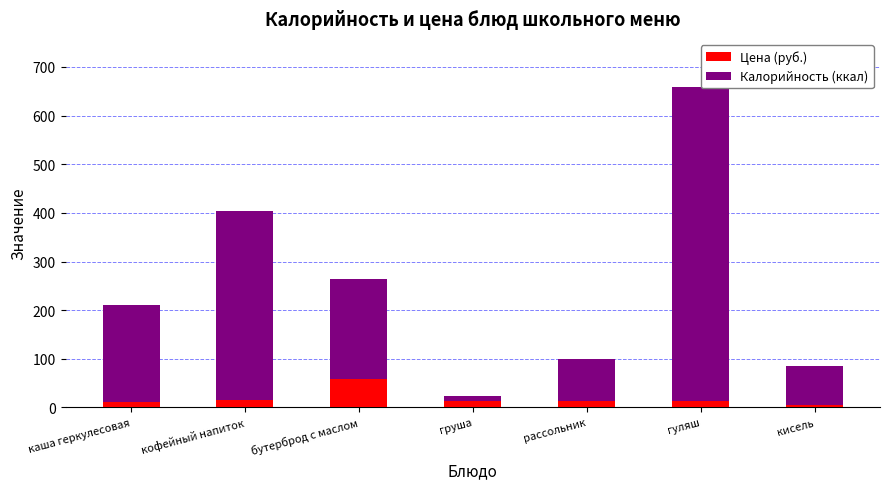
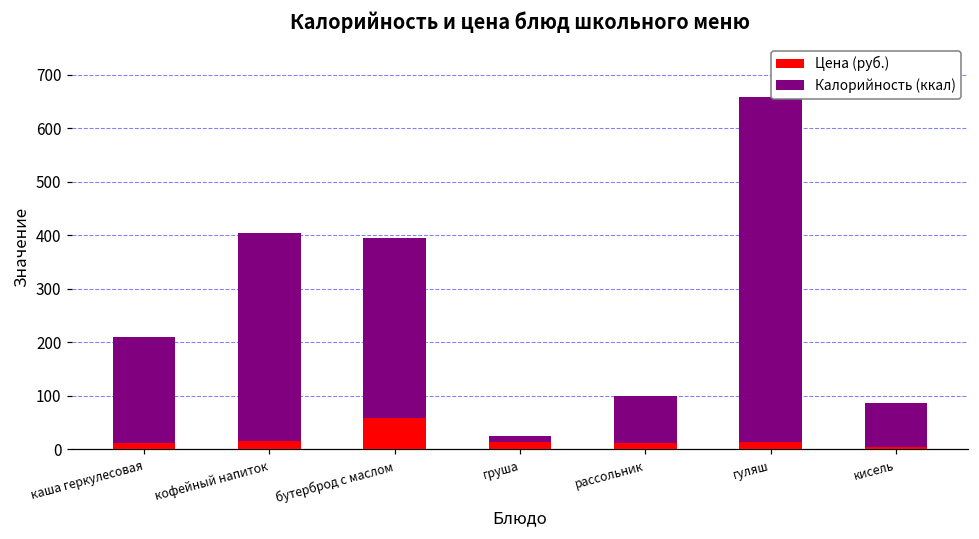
  {
    "Цена (руб.)": {
      "каша геркулесовая": 10,
      "кофейный напиток": 10,
      "бутерброд с маслом": 60,
      "груша": 10,
      "рассольник": 10,
      "гуляш": 10
    },
    "Калорийность (ккал)": {
      "каша геркулесовая": 200,
      "кофейный напиток": 390,
-     "бутерброд с маслом": 210,
+     "бутерброд с маслом": 340,
      "груша": 10,
      "рассольник": 90,
      "кисель": 80
    }
  }
